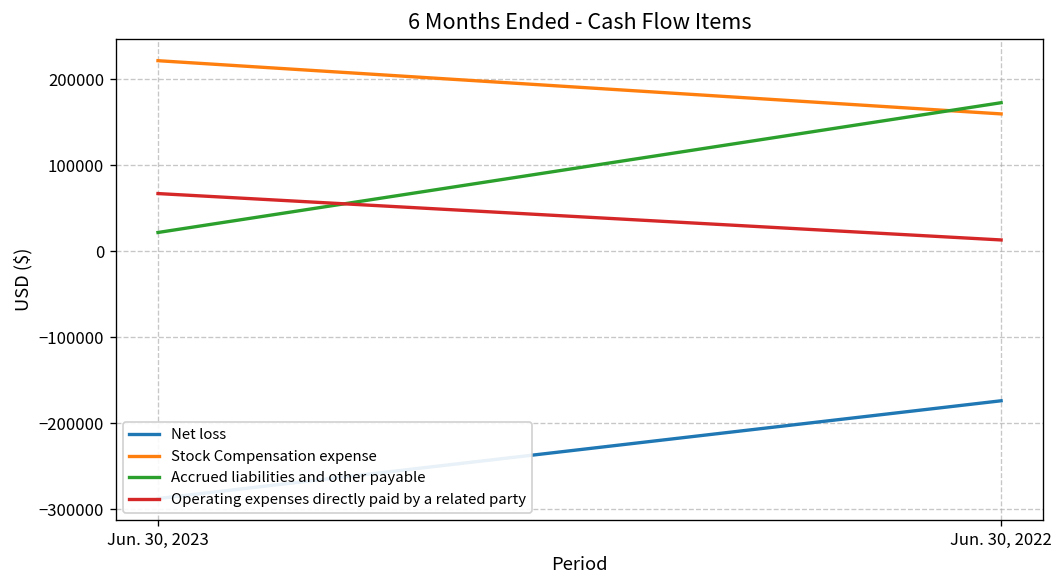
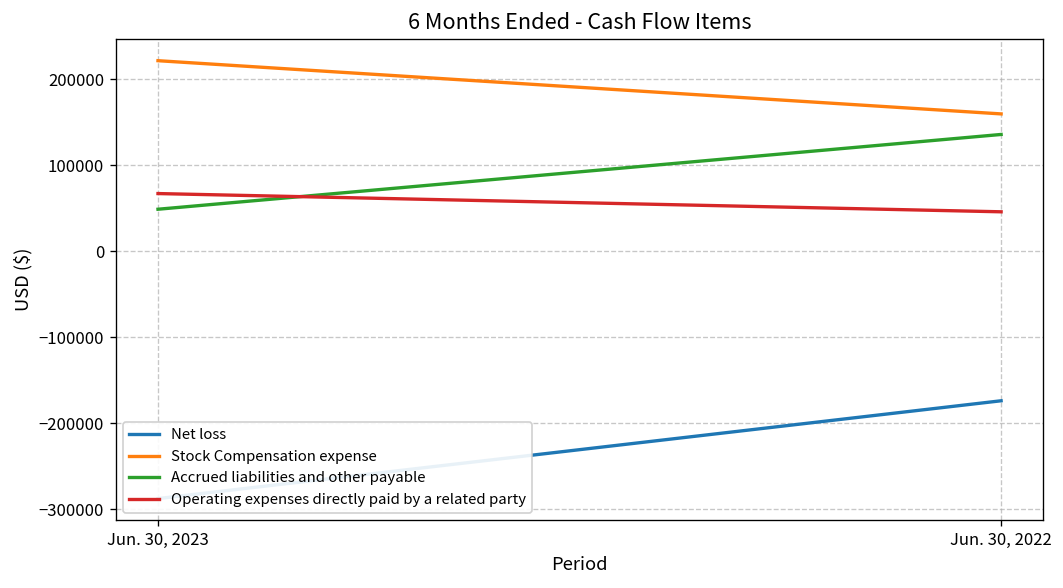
  {
    "Net loss": {
      "Jun. 30, 2022": -170000
    },
    "Stock Compensation expense": {
      "Jun. 30, 2023": 220000,
      "Jun. 30, 2022": 160000
    },
    "Accrued liabilities and other payable": {
-     "Jun. 30, 2023": 20000,
-     "Jun. 30, 2022": 170000
+     "Jun. 30, 2023": 50000,
+     "Jun. 30, 2022": 140000
    },
    "Operating expenses directly paid by a related party": {
      "Jun. 30, 2023": 70000,
-     "Jun. 30, 2022": 10000
+     "Jun. 30, 2022": 50000
    }
  }
